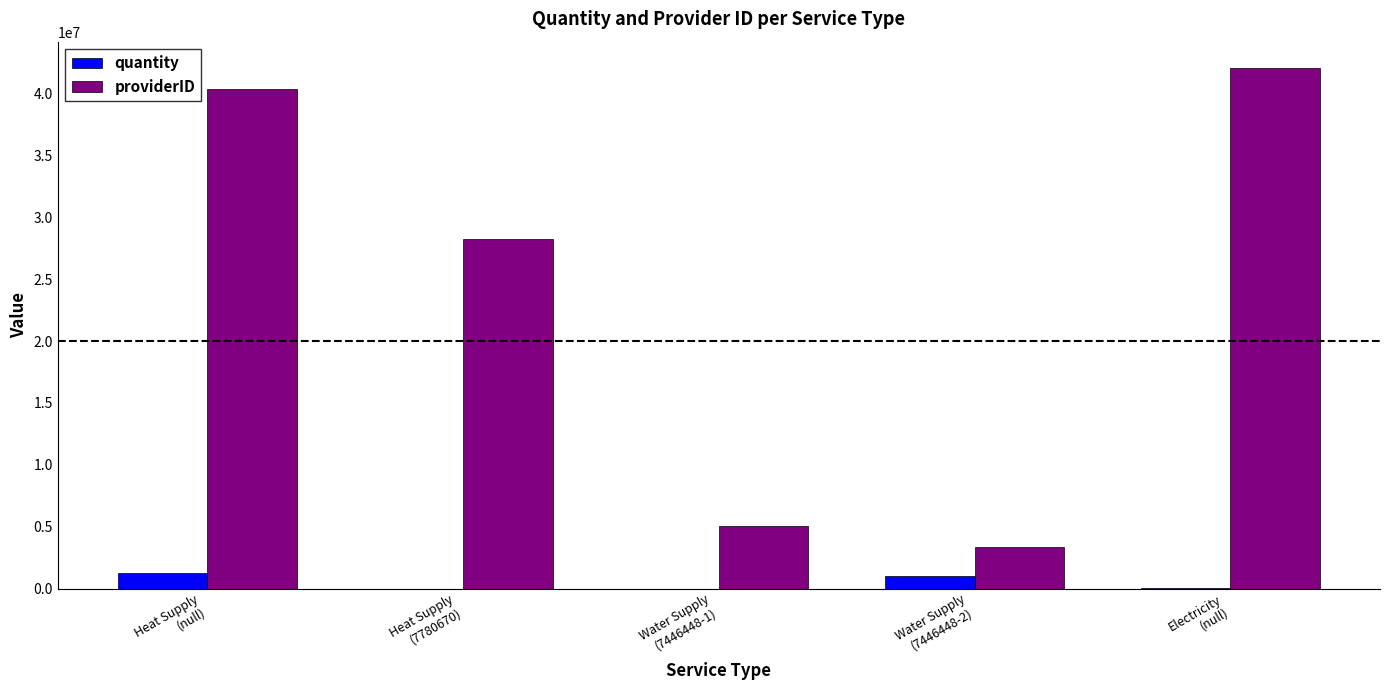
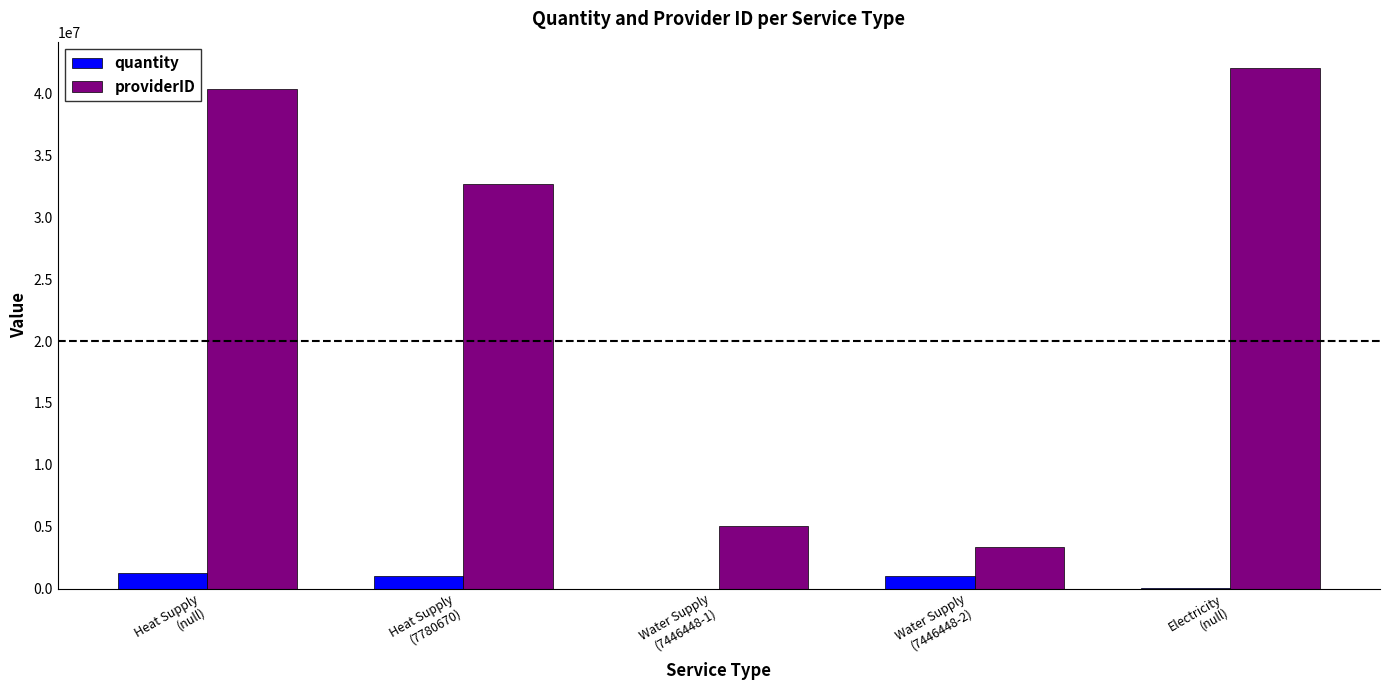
  {
    "quantity": {
      "Heat Supply (null)": 1200000,
-     "Heat Supply (7780670)": 0,
+     "Heat Supply (7780670)": 1000000,
      "Water Supply (7446448-2)": 1000000
    },
    "providerID": {
      "Heat Supply (null)": 40400000,
-     "Heat Supply (7780670)": 28300000,
+     "Heat Supply (7780670)": 32700000,
      "Water Supply (7446448-1)": 5000000,
      "Water Supply (7446448-2)": 3300000,
      "Electricity (null)": 42100000
    }
  }
